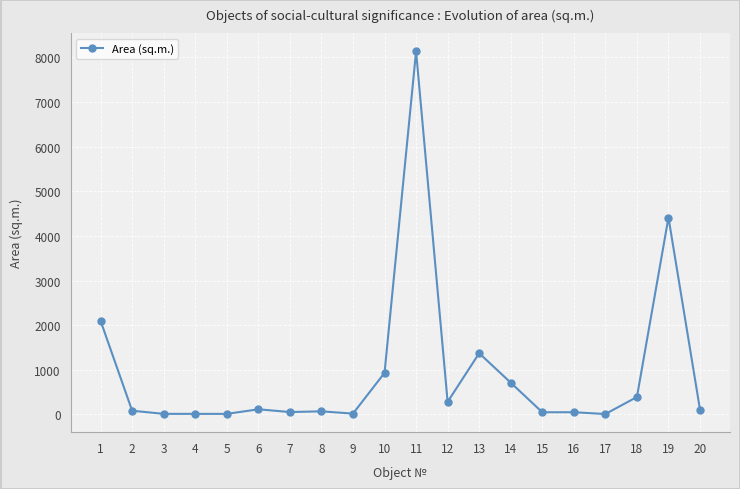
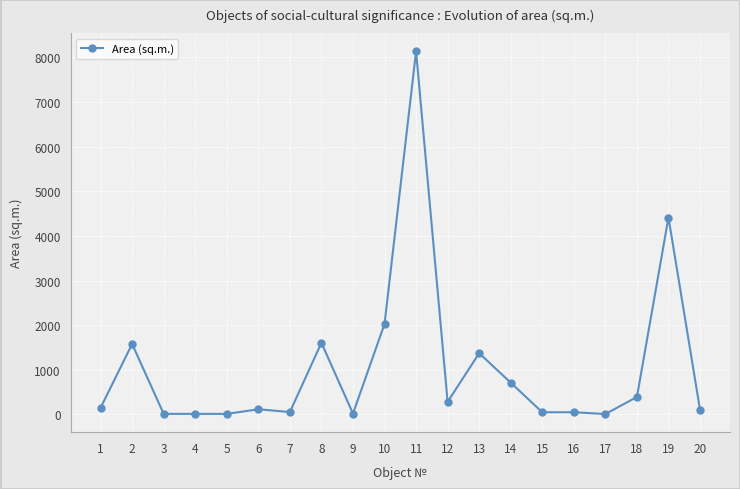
  {
-   "1": 2100,
-   "2": 100,
+   "1": 100,
+   "2": 1600,
    "3": 0,
    "4": 0,
    "5": 0,
    "6": 100,
    "7": 100,
-   "8": 100,
+   "8": 1600,
    "9": 0,
-   "10": 900,
+   "10": 2000,
    "11": 8100,
    "12": 300,
    "13": 1400,
    "14": 700,
    "15": 0,
    "16": 100,
    "17": 0,
    "18": 400,
    "19": 4400,
    "20": 100
  }
